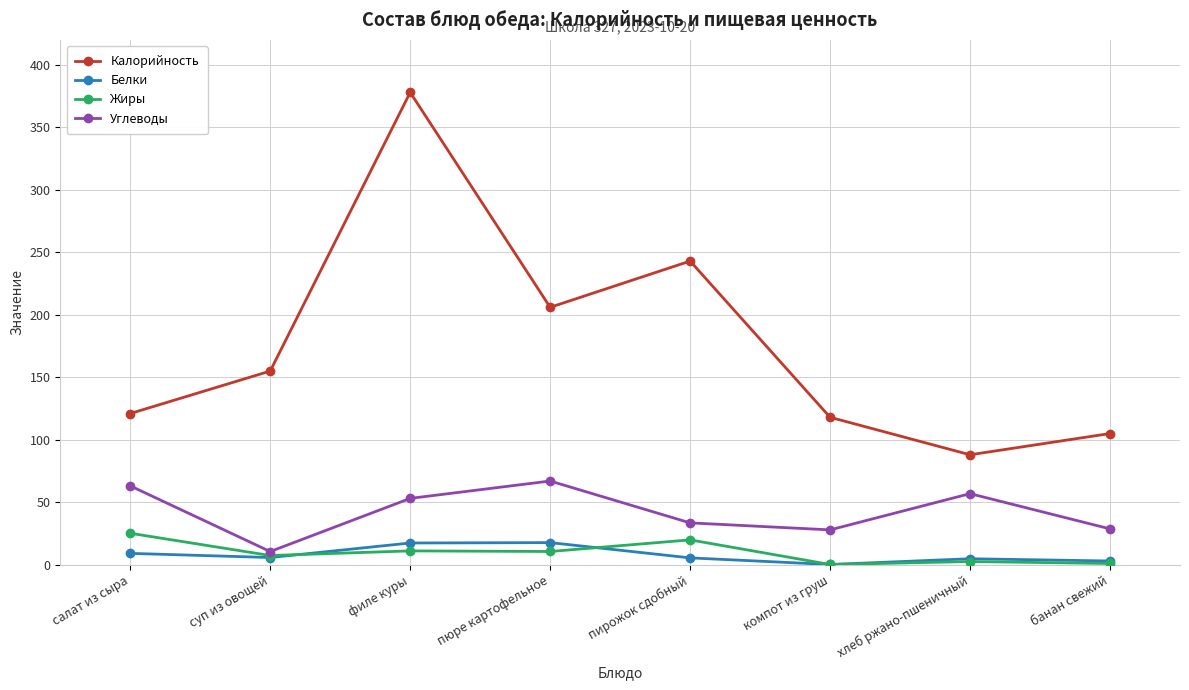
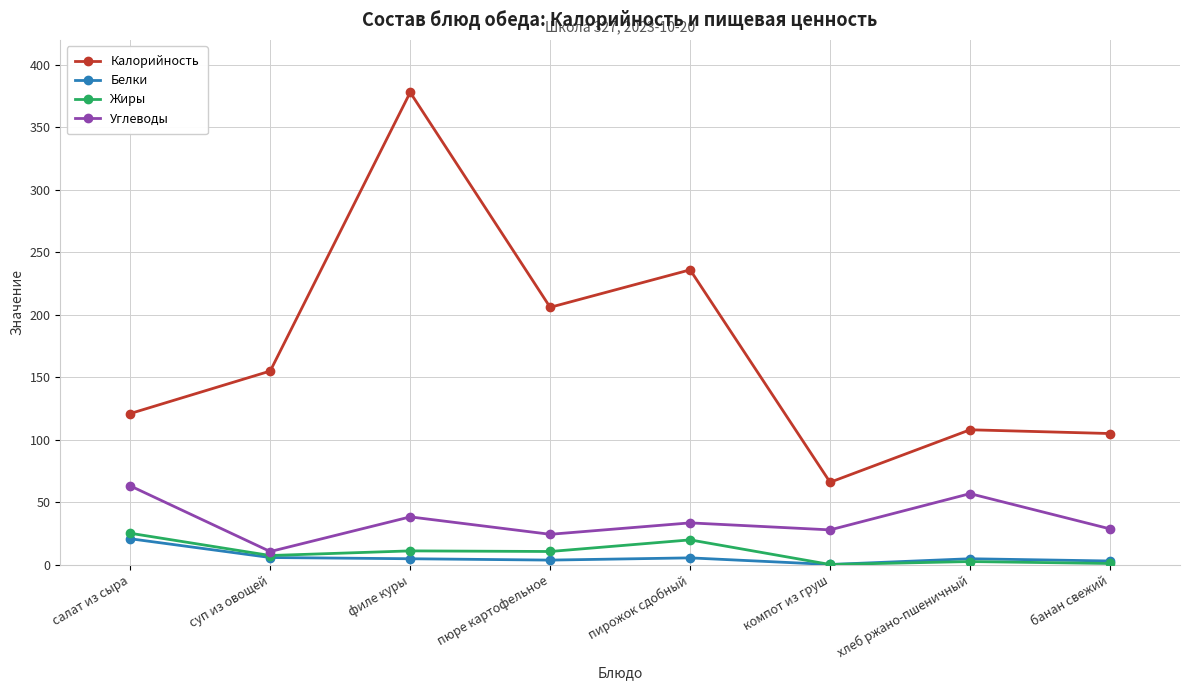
  {
    "Калорийность": {
      "салат из сыра": 121,
      "суп из овощей": 155,
      "филе куры": 378,
      "пюре картофельное": 206,
-     "пирожок сдобный": 243,
-     "компот из груш": 118,
-     "хлеб ржано-пшеничный": 88,
+     "пирожок сдобный": 236,
+     "компот из груш": 66,
+     "хлеб ржано-пшеничный": 108,
      "банан свежий": 105
    },
    "Белки": {
-     "салат из сыра": 9,
-     "филе куры": 17,
-     "пюре картофельное": 18,
+     "салат из сыра": 21,
+     "филе куры": 5,
+     "пюре картофельное": 4,
      "пирожок сдобный": 6,
      "хлеб ржано-пшеничный": 5
    },
    "Жиры": {
      "салат из сыра": 25,
      "филе куры": 11,
      "пюре картофельное": 11,
      "пирожок сдобный": 20,
      "хлеб ржано-пшеничный": 3
    },
    "Углеводы": {
      "салат из сыра": 63,
      "суп из овощей": 11,
-     "филе куры": 53,
-     "пюре картофельное": 67,
+     "филе куры": 38,
+     "пюре картофельное": 24,
      "пирожок сдобный": 34,
      "компот из груш": 28,
      "хлеб ржано-пшеничный": 57,
      "банан свежий": 29
    }
  }
